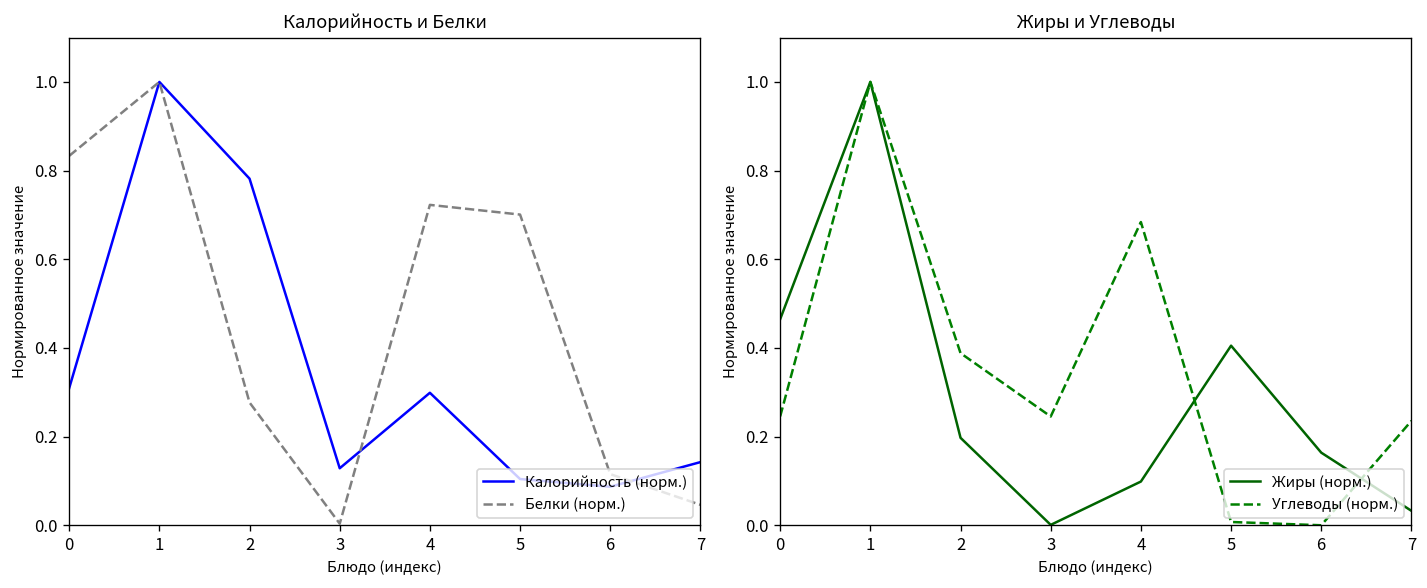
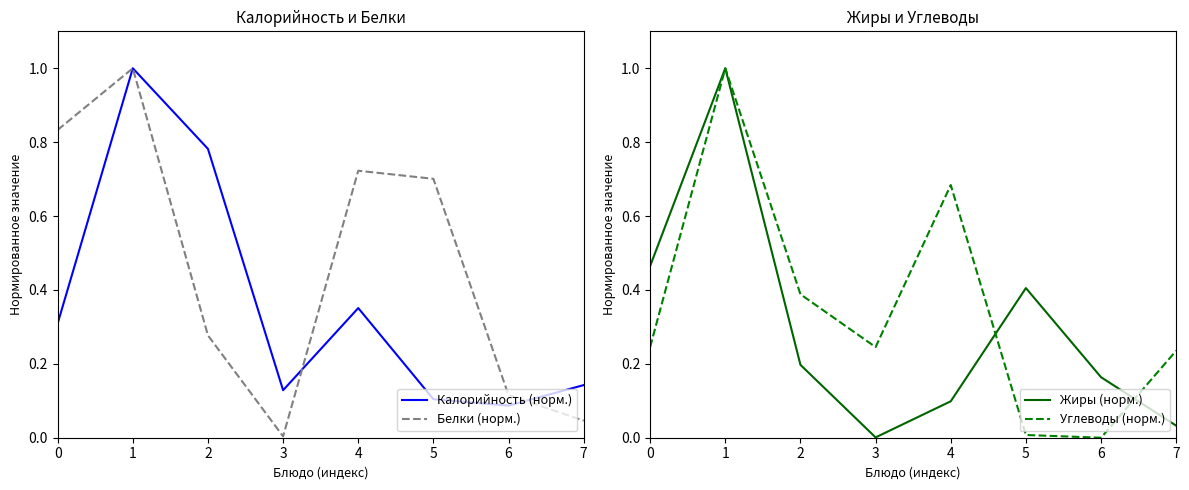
  {
    "Калорийность и Белки": {
      "Калорийность (норм.)": {
        "0": 0.31,
        "2": 0.78,
        "3": 0.13,
-       "4": 0.30,
+       "4": 0.35,
        "7": 0.14
      },
      "Белки (норм.)": {
        "0": 0.83,
        "2": 0.28,
        "3": 0.00,
        "4": 0.72,
        "5": 0.70,
        "7": 0.05
      }
    }
  }
